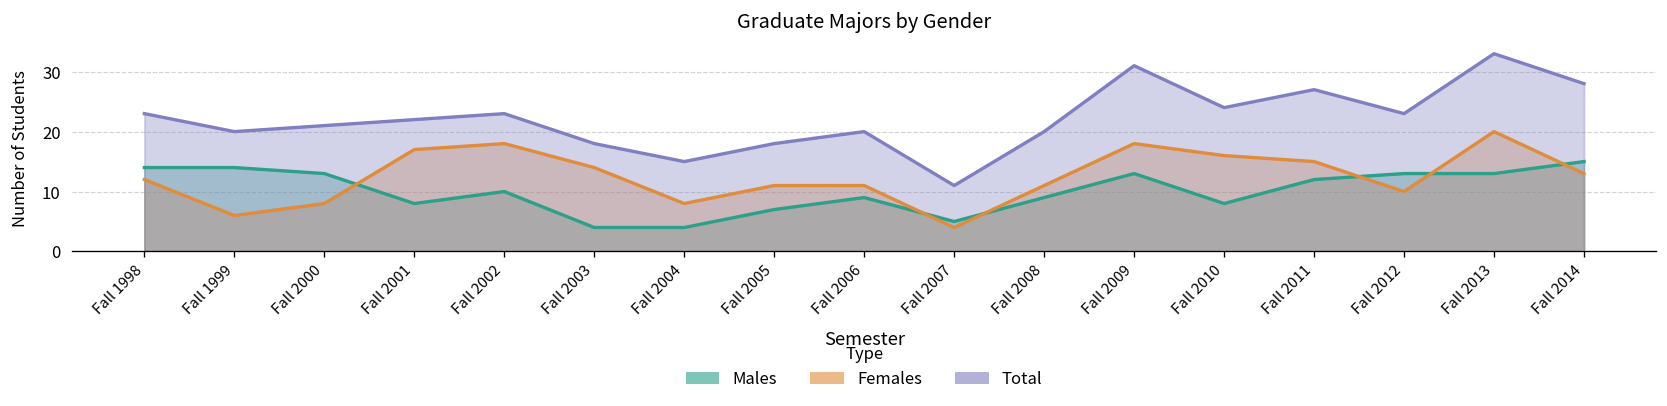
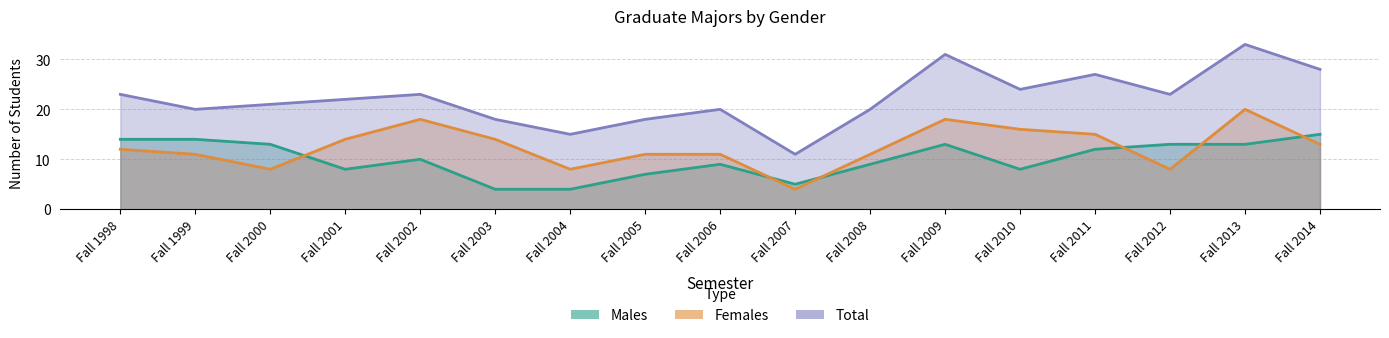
  {
    "Females": {
      "Fall 1998": 12,
-     "Fall 1999": 6,
+     "Fall 1999": 11,
      "Fall 2000": 8,
-     "Fall 2001": 17,
+     "Fall 2001": 14,
      "Fall 2002": 18,
      "Fall 2003": 14,
      "Fall 2004": 8,
      "Fall 2005": 11,
      "Fall 2006": 11,
      "Fall 2007": 4,
      "Fall 2008": 11,
      "Fall 2009": 18,
      "Fall 2010": 16,
      "Fall 2011": 15,
-     "Fall 2012": 10,
+     "Fall 2012": 8,
      "Fall 2013": 20,
      "Fall 2014": 13
    }
  }
